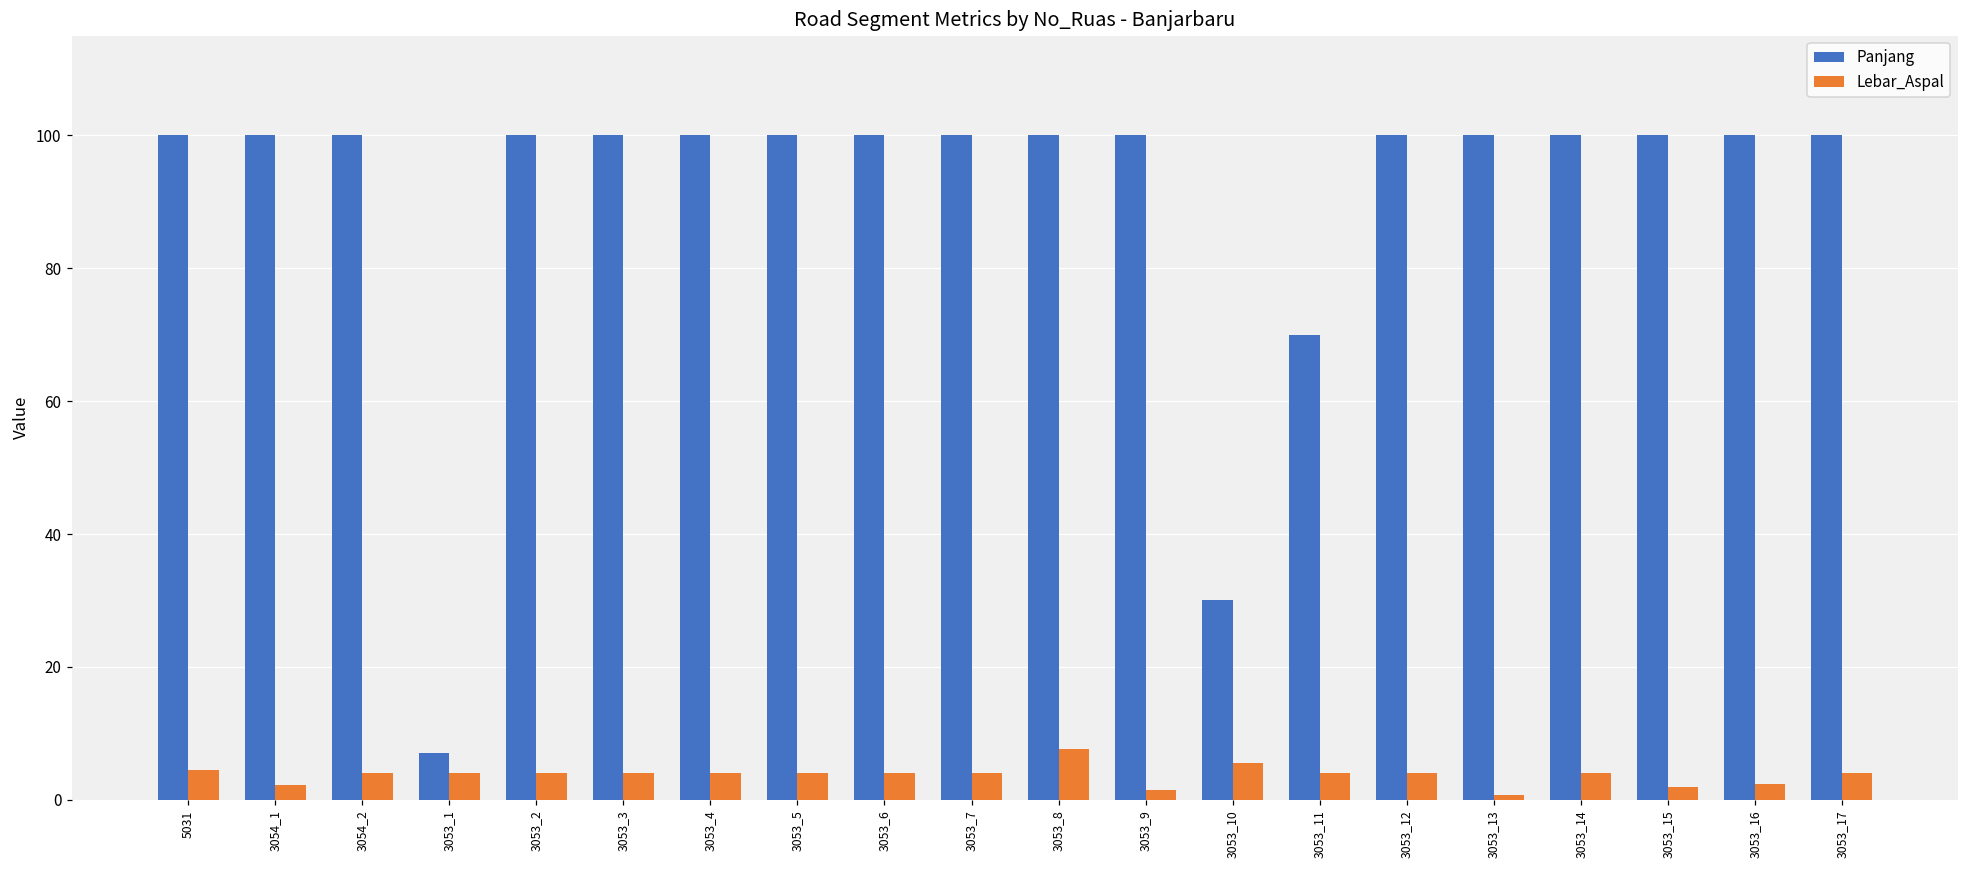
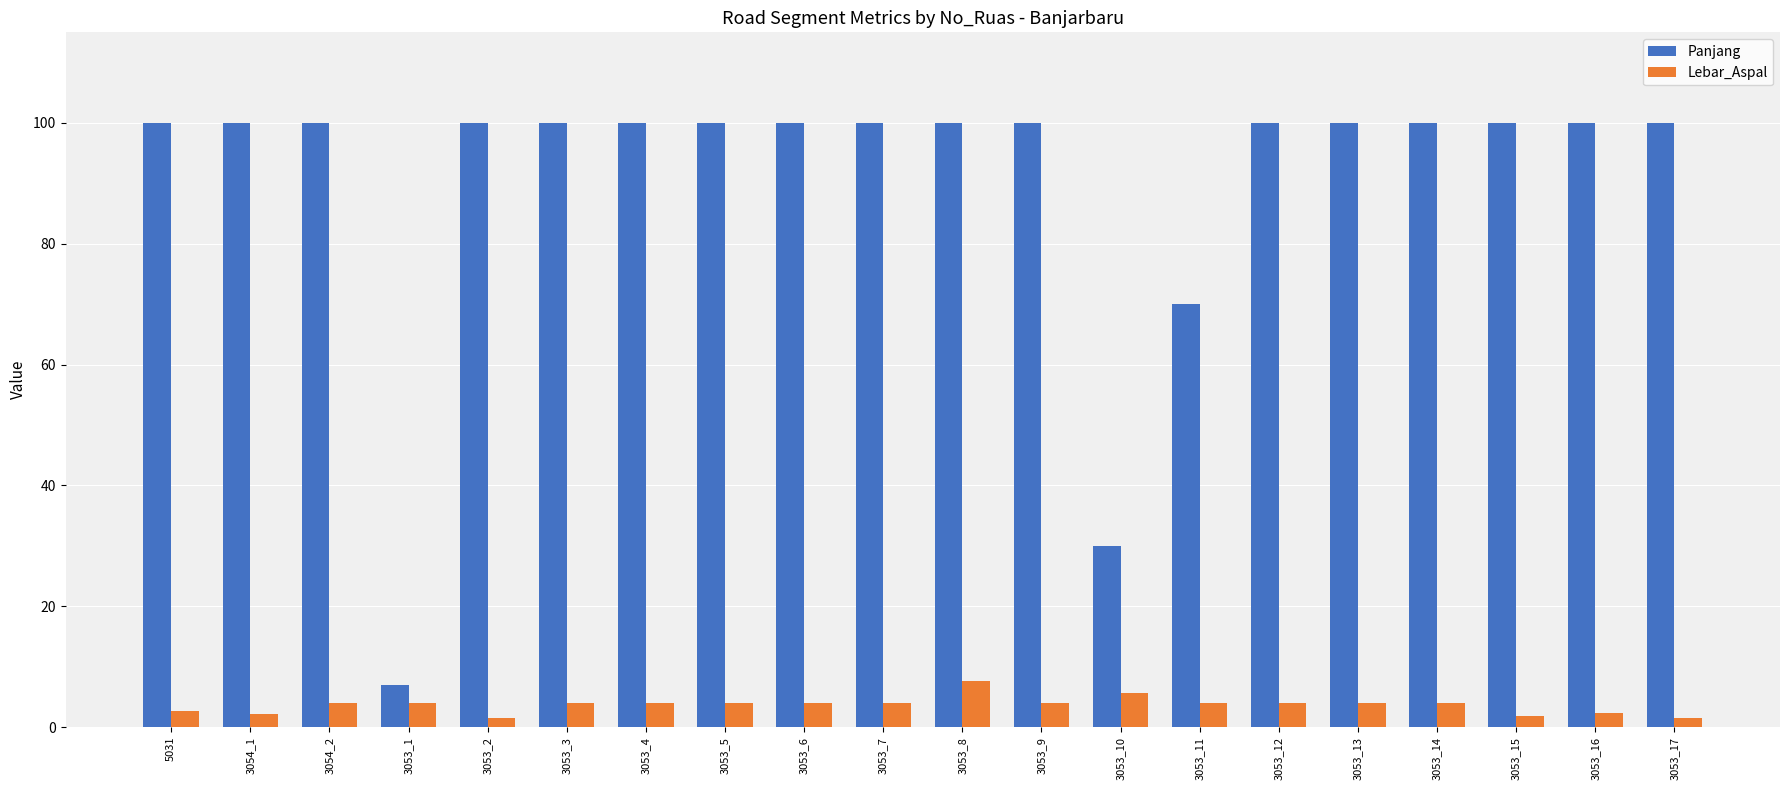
  {
    "Panjang": {
      "5031": 100,
      "3054_1": 100,
      "3054_2": 100,
      "3053_1": 7,
      "3053_2": 100,
      "3053_3": 100,
      "3053_4": 100,
      "3053_5": 100,
      "3053_6": 100,
      "3053_7": 100,
      "3053_8": 100,
      "3053_9": 100,
      "3053_10": 30,
      "3053_11": 70,
      "3053_12": 100,
      "3053_13": 100,
      "3053_14": 100,
      "3053_15": 100,
      "3053_16": 100,
      "3053_17": 100
    },
    "Lebar_Aspal": {
-     "5031": 5,
+     "5031": 3,
      "3054_1": 2,
      "3054_2": 4,
      "3053_1": 4,
-     "3053_2": 4,
+     "3053_2": 2,
      "3053_3": 4,
      "3053_4": 4,
      "3053_5": 4,
      "3053_6": 4,
      "3053_7": 4,
      "3053_8": 8,
-     "3053_9": 2,
+     "3053_9": 4,
      "3053_10": 6,
      "3053_11": 4,
      "3053_12": 4,
-     "3053_13": 1,
+     "3053_13": 4,
      "3053_14": 4,
      "3053_15": 2,
      "3053_16": 2,
-     "3053_17": 4
+     "3053_17": 2
    }
  }
